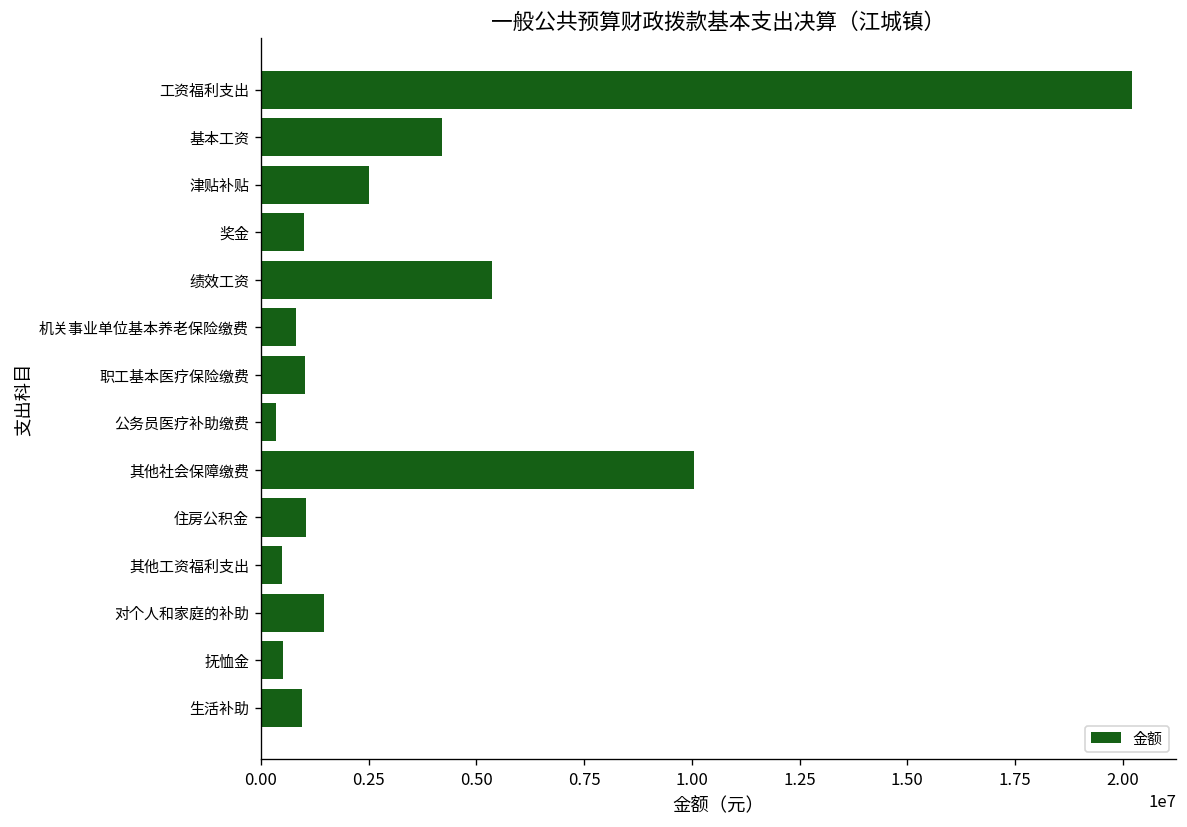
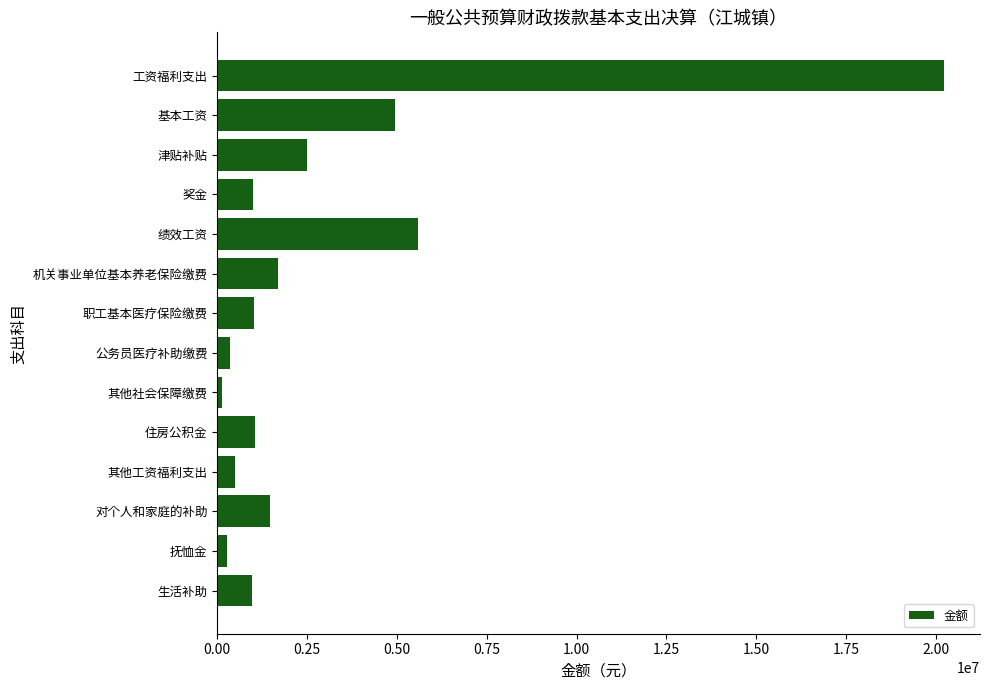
  {
    "工资福利支出": 20200000,
-   "基本工资": 4200000,
+   "基本工资": 4900000,
    "津贴补贴": 2500000,
    "奖金": 1000000,
-   "绩效工资": 5400000,
-   "机关事业单位基本养老保险缴费": 800000,
+   "绩效工资": 5600000,
+   "机关事业单位基本养老保险缴费": 1700000,
    "职工基本医疗保险缴费": 1000000,
    "公务员医疗补助缴费": 400000,
-   "其他社会保障缴费": 10100000,
+   "其他社会保障缴费": 100000,
    "住房公积金": 1100000,
    "其他工资福利支出": 500000,
    "对个人和家庭的补助": 1500000,
-   "抚恤金": 500000,
+   "抚恤金": 300000,
    "生活补助": 1000000
  }
